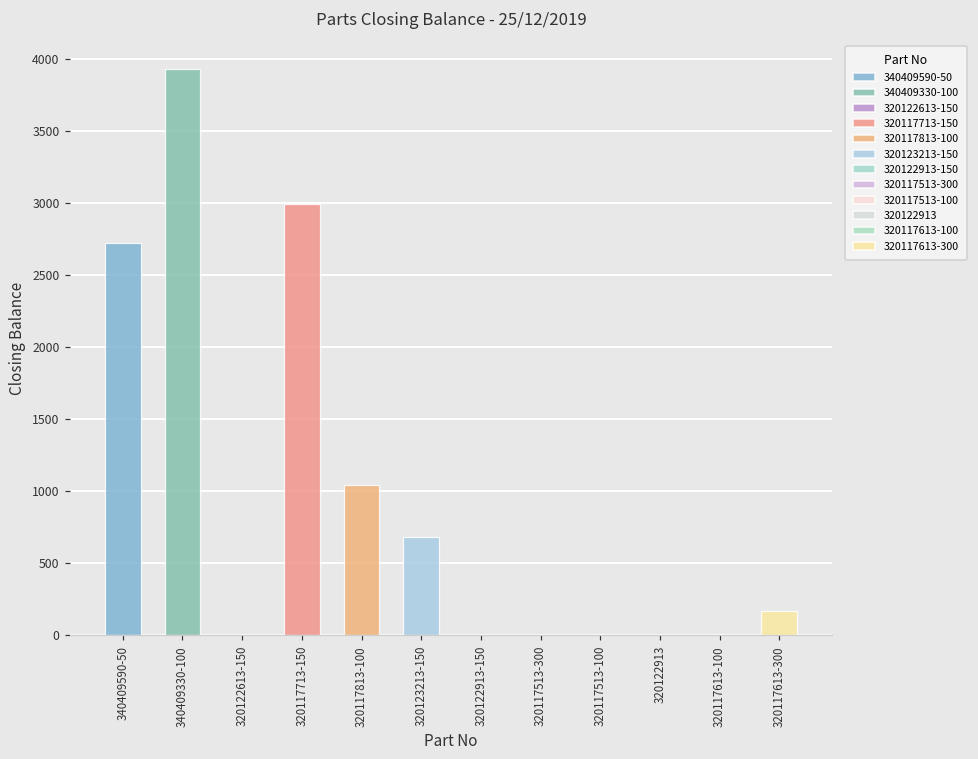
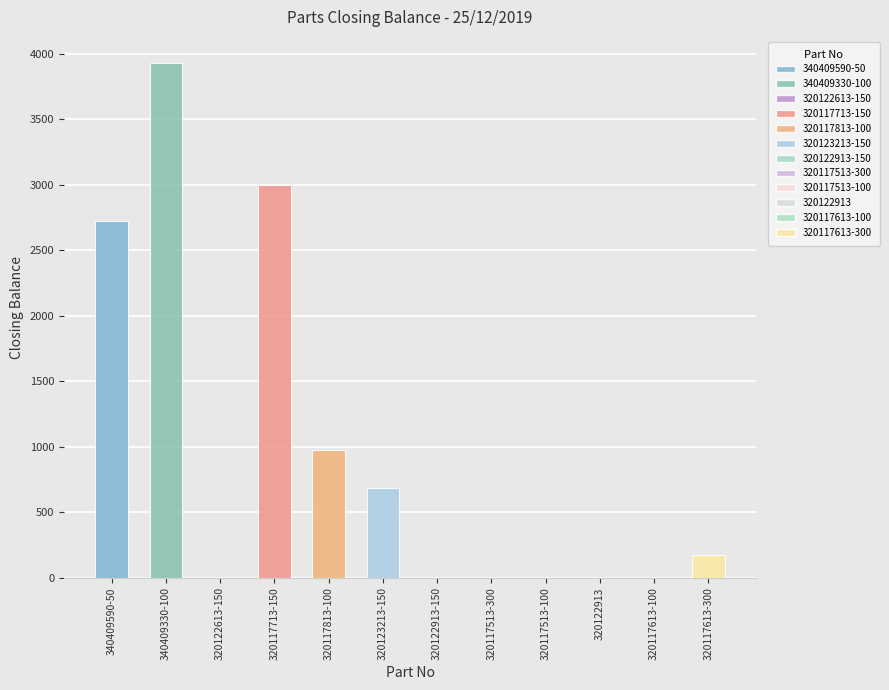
  {
    "340409590-50": 2730,
    "340409330-100": 3930,
    "320122613-150": 0,
    "320117713-150": 3000,
-   "320117813-100": 1050,
+   "320117813-100": 970,
    "320123213-150": 680,
    "320122913-150": 0,
    "320117513-300": 0,
    "320117513-100": 0,
    "320122913": 0,
    "320117613-100": 0,
    "320117613-300": 170
  }
